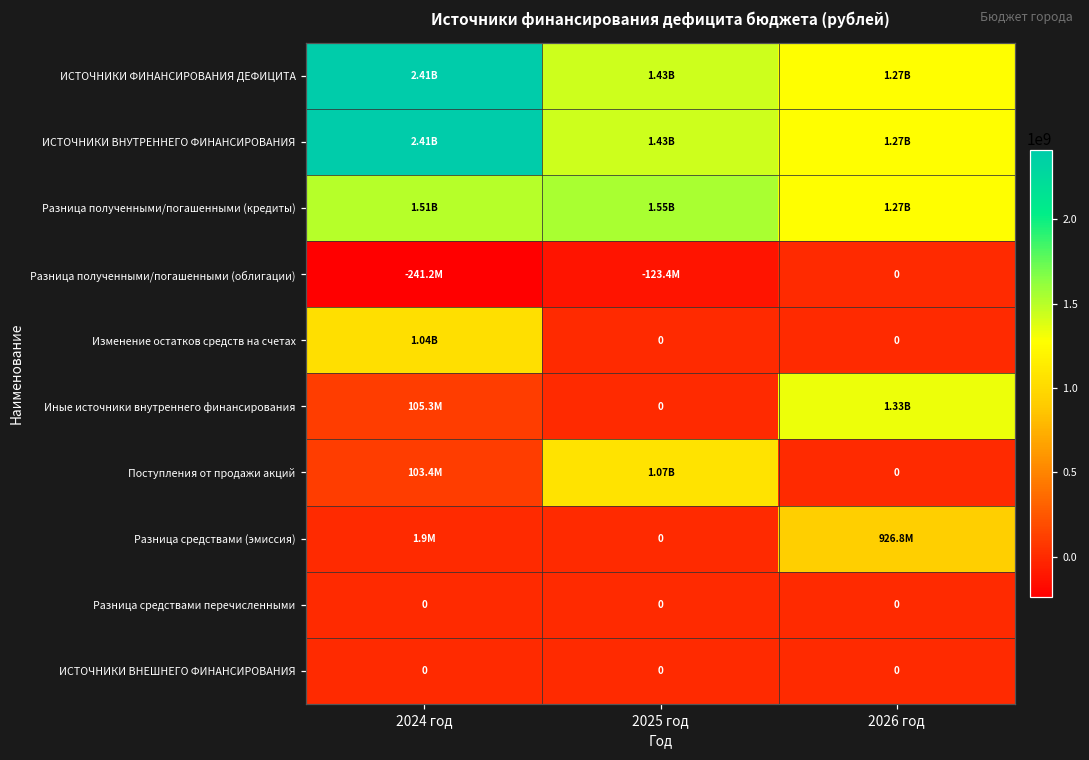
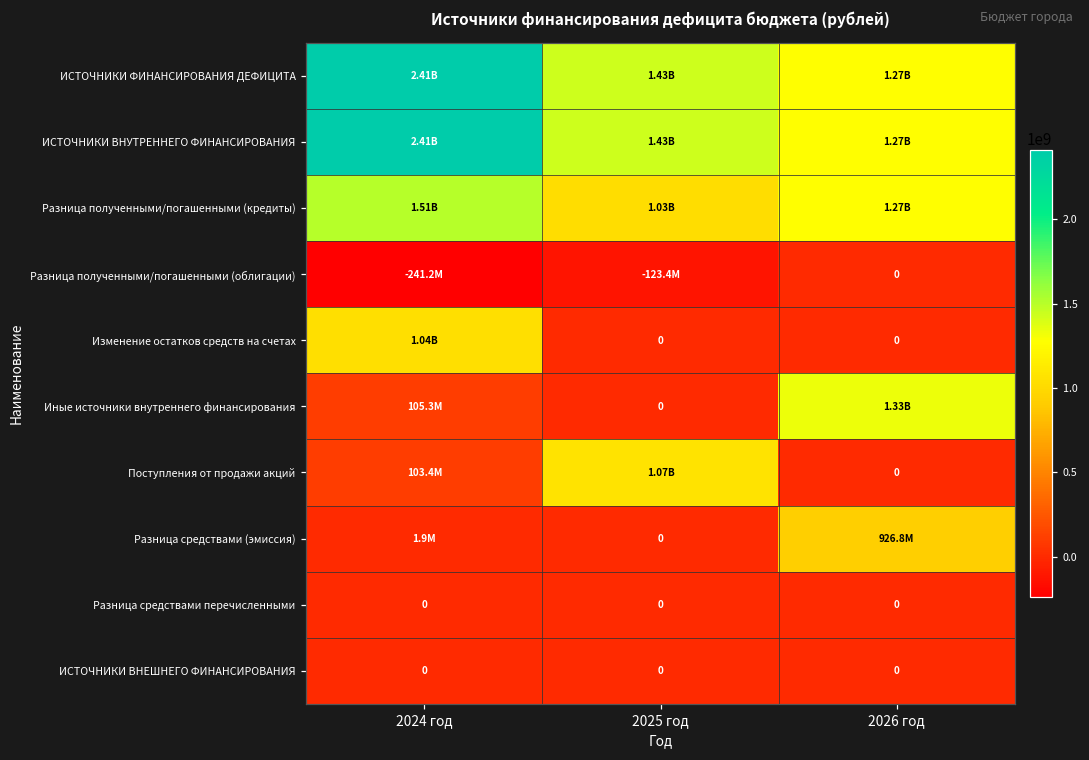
  {
    "ИСТОЧНИКИ ФИНАНСИРОВАНИЯ ДЕФИЦИТА": {
      "2024 год": "2.41B",
      "2025 год": "1.43B",
      "2026 год": "1.27B"
    },
    "ИСТОЧНИКИ ВНУТРЕННЕГО ФИНАНСИРОВАНИЯ": {
      "2024 год": "2.41B",
      "2025 год": "1.43B",
      "2026 год": "1.27B"
    },
    "Разница полученными/погашенными (кредиты)": {
      "2024 год": "1.51B",
-     "2025 год": "1.55B",
+     "2025 год": "1.03B",
      "2026 год": "1.27B"
    },
    "Разница полученными/погашенными (облигации)": {
      "2024 год": "-241.2M",
      "2025 год": "-123.4M",
      "2026 год": "0"
    },
    "Изменение остатков средств на счетах": {
      "2024 год": "1.04B",
      "2025 год": "0",
      "2026 год": "0"
    },
    "Иные источники внутреннего финансирования": {
      "2024 год": "105.3M",
      "2025 год": "0",
      "2026 год": "1.33B"
    },
    "Поступления от продажи акций": {
      "2024 год": "103.4M",
      "2025 год": "1.07B",
      "2026 год": "0"
    },
    "Разница средствами (эмиссия)": {
      "2024 год": "1.9M",
      "2025 год": "0",
      "2026 год": "926.8M"
    },
    "Разница средствами перечисленными": {
      "2024 год": "0",
      "2025 год": "0",
      "2026 год": "0"
    },
    "ИСТОЧНИКИ ВНЕШНЕГО ФИНАНСИРОВАНИЯ": {
      "2024 год": "0",
      "2025 год": "0",
      "2026 год": "0"
    }
  }
